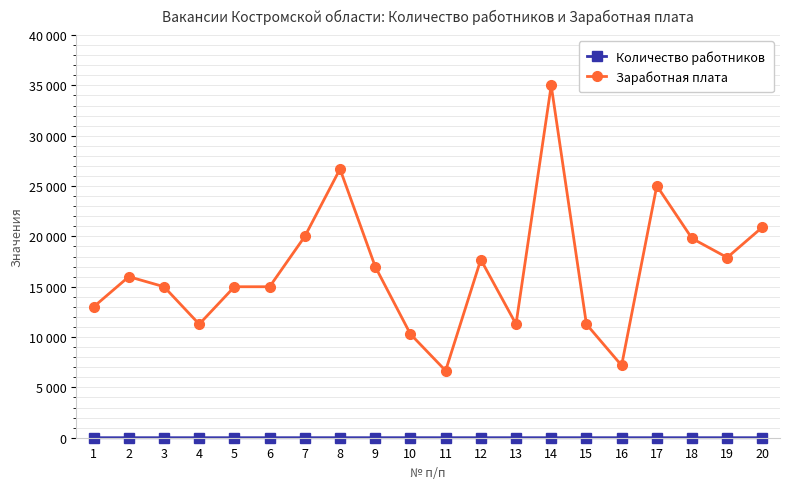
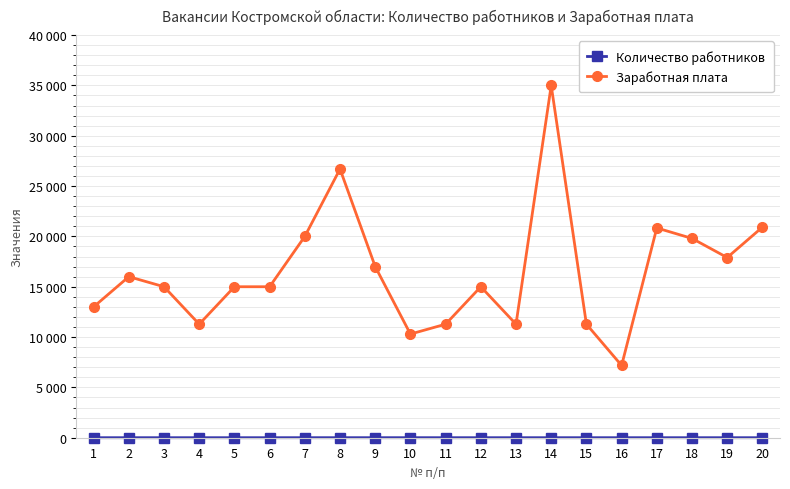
  {
    "Количество работников": {
      "1": 0,
      "2": 0,
      "3": 0,
      "4": 0,
      "5": 0,
      "6": 0,
      "7": 0,
      "8": 0,
      "9": 0,
      "10": 0,
      "11": 0,
      "12": 0,
      "13": 0,
      "14": 0,
      "15": 0,
      "16": 0,
      "17": 0,
      "18": 0,
      "19": 0,
      "20": 0
    },
    "Заработная плата": {
      "1": 13000,
      "2": 16000,
      "3": 15000,
      "4": 11300,
      "5": 15000,
      "6": 15000,
      "7": 20000,
      "8": 26700,
      "9": 17000,
      "10": 10300,
-     "11": 6700,
-     "12": 17700,
+     "11": 11300,
+     "12": 15000,
      "13": 11300,
      "14": 35000,
      "15": 11300,
      "16": 7200,
-     "17": 25000,
+     "17": 20800,
      "18": 19800,
      "19": 17900,
      "20": 20900
    }
  }
